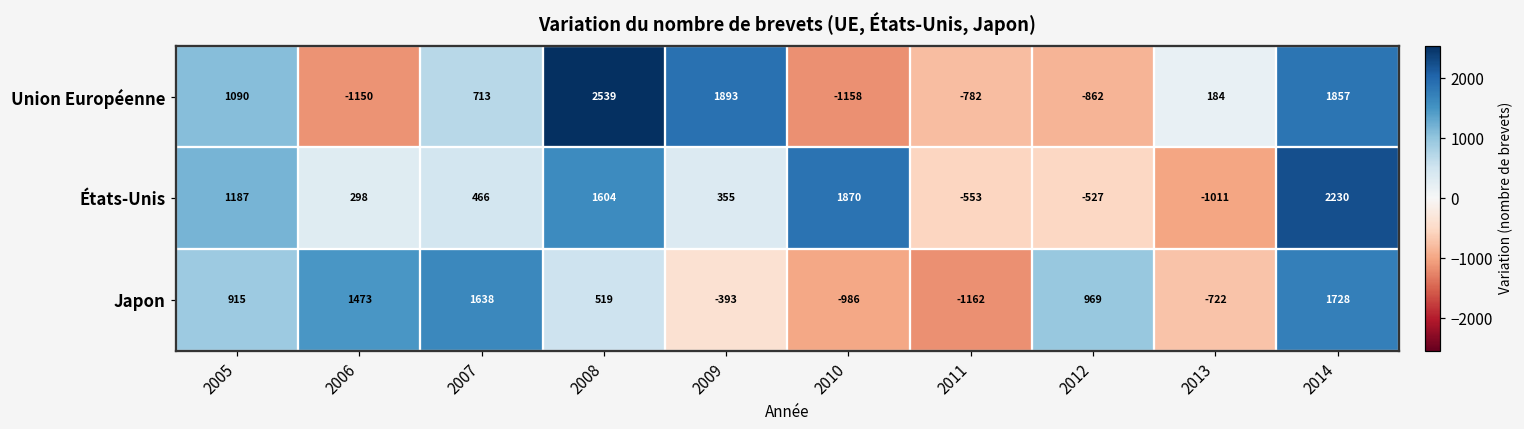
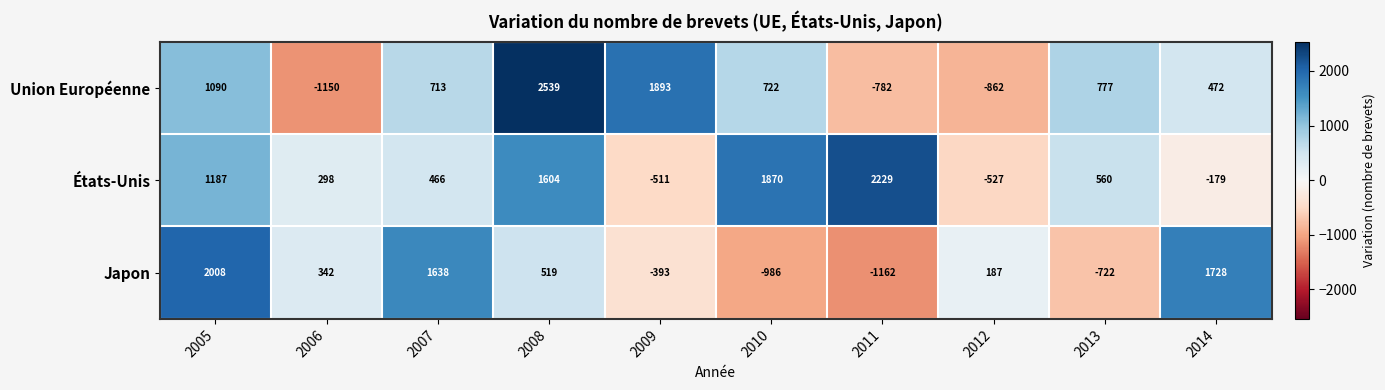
  {
    "Union Européenne": {
      "2005": 1090,
      "2006": -1150,
      "2007": 713,
      "2008": 2539,
      "2009": 1893,
-     "2010": -1158,
+     "2010": 722,
      "2011": -782,
      "2012": -862,
-     "2013": 184,
-     "2014": 1857
+     "2013": 777,
+     "2014": 472
    },
    "États-Unis": {
      "2005": 1187,
      "2006": 298,
      "2007": 466,
      "2008": 1604,
-     "2009": 355,
+     "2009": -511,
      "2010": 1870,
-     "2011": -553,
+     "2011": 2229,
      "2012": -527,
-     "2013": -1011,
-     "2014": 2230
+     "2013": 560,
+     "2014": -179
    },
    "Japon": {
-     "2005": 915,
-     "2006": 1473,
+     "2005": 2008,
+     "2006": 342,
      "2007": 1638,
      "2008": 519,
      "2009": -393,
      "2010": -986,
      "2011": -1162,
-     "2012": 969,
+     "2012": 187,
      "2013": -722,
      "2014": 1728
    }
  }
